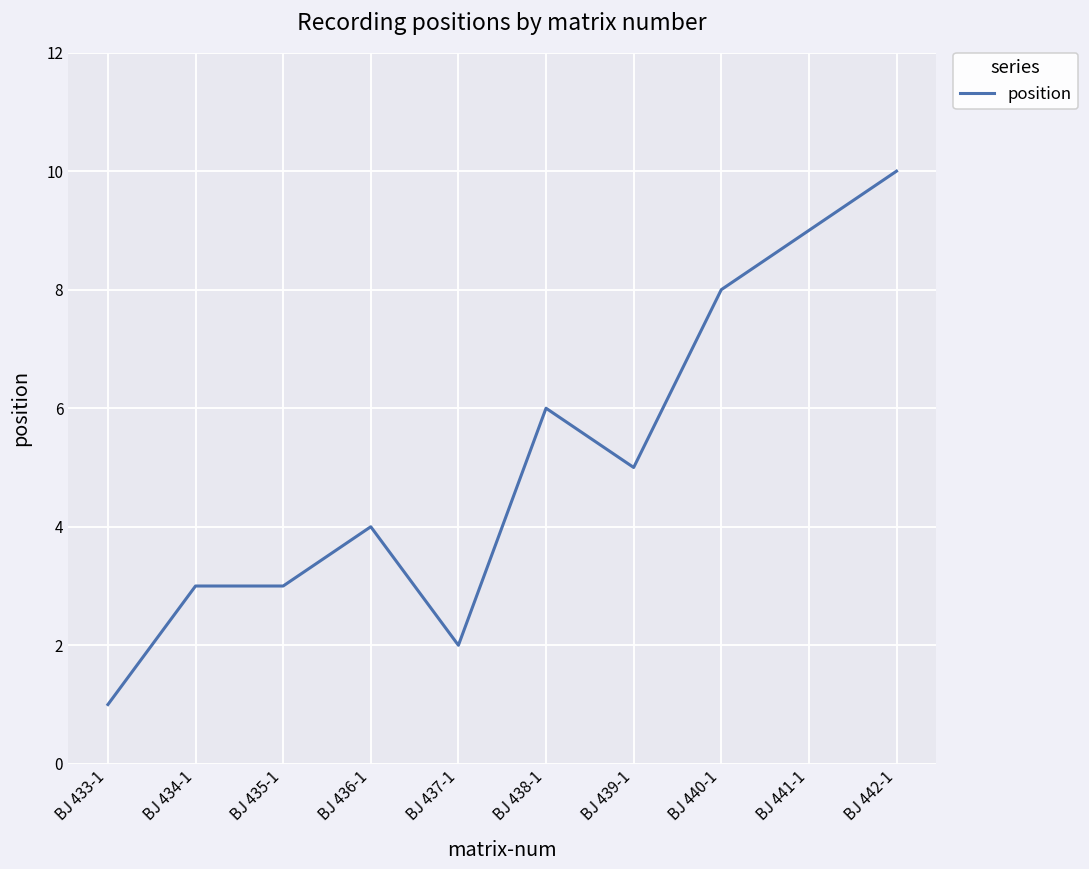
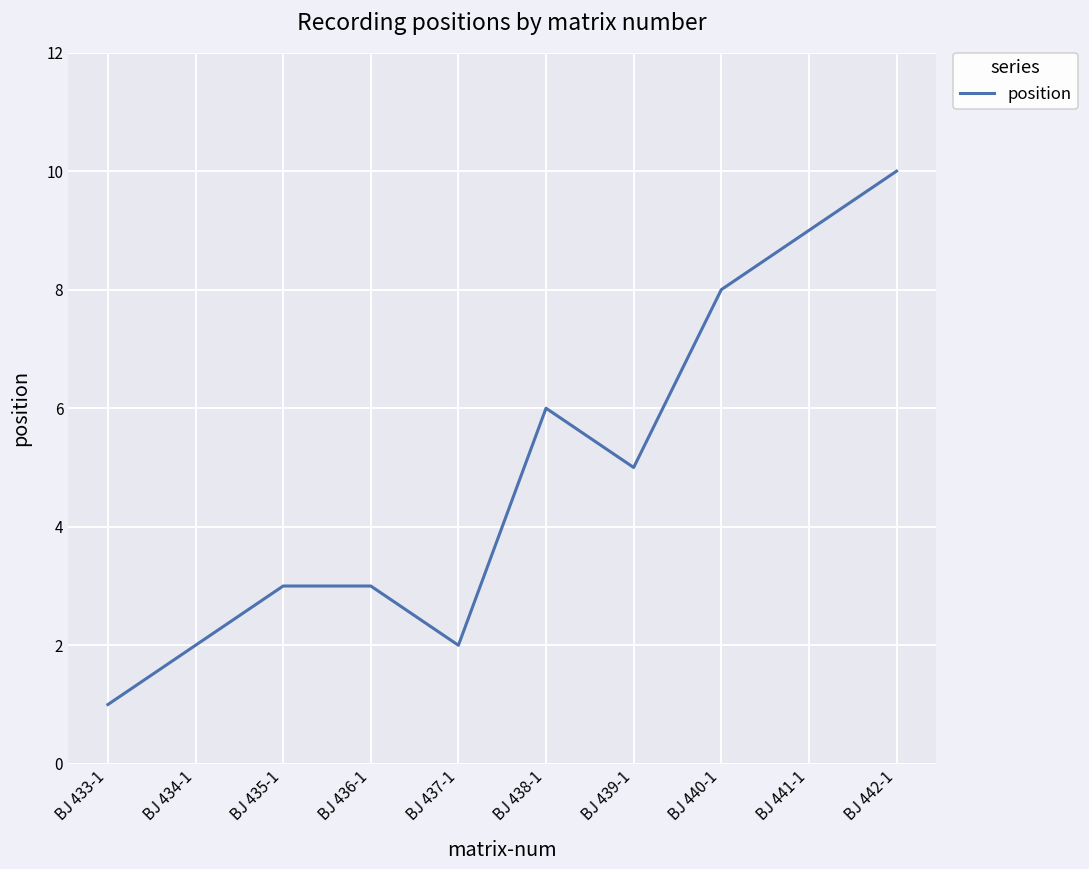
  {
    "BJ 433-1": 1,
-   "BJ 434-1": 3,
+   "BJ 434-1": 2,
    "BJ 435-1": 3,
-   "BJ 436-1": 4,
+   "BJ 436-1": 3,
    "BJ 437-1": 2,
    "BJ 438-1": 6,
    "BJ 439-1": 5,
    "BJ 440-1": 8,
    "BJ 441-1": 9,
    "BJ 442-1": 10
  }
